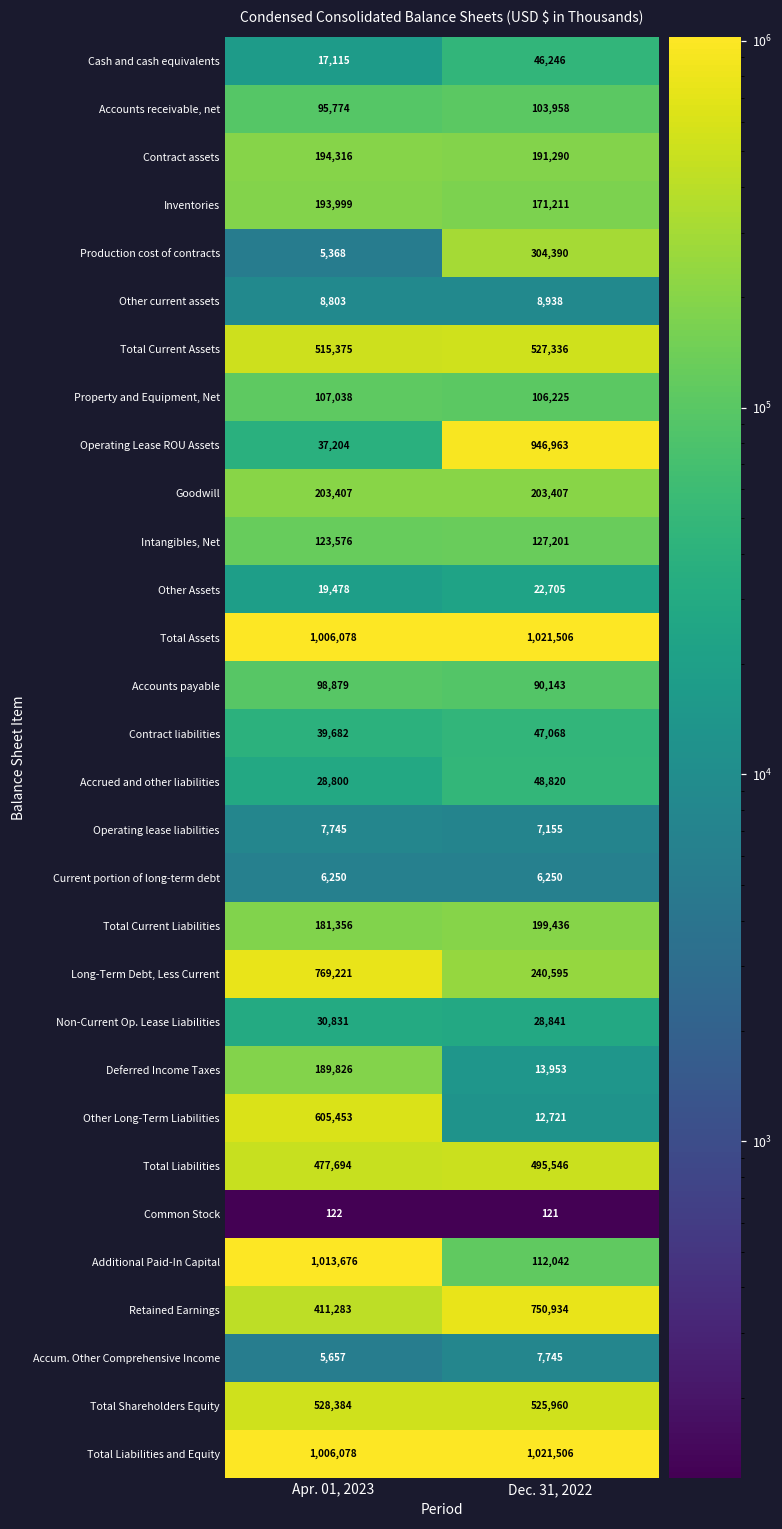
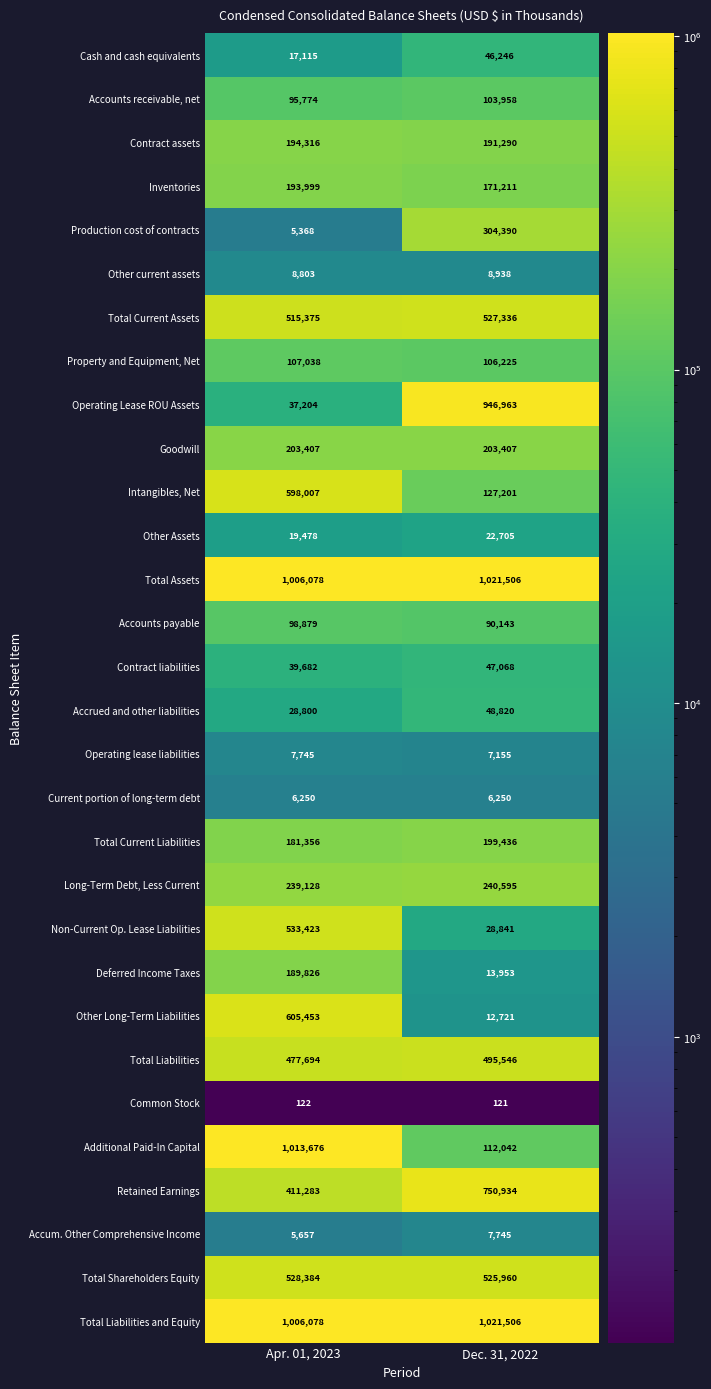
  {
    "Cash and cash equivalents": {
      "Apr. 01, 2023": "17,115",
      "Dec. 31, 2022": "46,246"
    },
    "Accounts receivable, net": {
      "Apr. 01, 2023": "95,774",
      "Dec. 31, 2022": "103,958"
    },
    "Contract assets": {
      "Apr. 01, 2023": "194,316",
      "Dec. 31, 2022": "191,290"
    },
    "Inventories": {
      "Apr. 01, 2023": "193,999",
      "Dec. 31, 2022": "171,211"
    },
    "Production cost of contracts": {
      "Apr. 01, 2023": "5,368",
      "Dec. 31, 2022": "304,390"
    },
    "Other current assets": {
      "Apr. 01, 2023": "8,803",
      "Dec. 31, 2022": "8,938"
    },
    "Total Current Assets": {
      "Apr. 01, 2023": "515,375",
      "Dec. 31, 2022": "527,336"
    },
    "Property and Equipment, Net": {
      "Apr. 01, 2023": "107,038",
      "Dec. 31, 2022": "106,225"
    },
    "Operating Lease ROU Assets": {
      "Apr. 01, 2023": "37,204",
      "Dec. 31, 2022": "946,963"
    },
    "Goodwill": {
      "Apr. 01, 2023": "203,407",
      "Dec. 31, 2022": "203,407"
    },
    "Intangibles, Net": {
-     "Apr. 01, 2023": "123,576",
+     "Apr. 01, 2023": "598,007",
      "Dec. 31, 2022": "127,201"
    },
    "Other Assets": {
      "Apr. 01, 2023": "19,478",
      "Dec. 31, 2022": "22,705"
    },
    "Total Assets": {
      "Apr. 01, 2023": "1,006,078",
      "Dec. 31, 2022": "1,021,506"
    },
    "Accounts payable": {
      "Apr. 01, 2023": "98,879",
      "Dec. 31, 2022": "90,143"
    },
    "Contract liabilities": {
      "Apr. 01, 2023": "39,682",
      "Dec. 31, 2022": "47,068"
    },
    "Accrued and other liabilities": {
      "Apr. 01, 2023": "28,800",
      "Dec. 31, 2022": "48,820"
    },
    "Operating lease liabilities": {
      "Apr. 01, 2023": "7,745",
      "Dec. 31, 2022": "7,155"
    },
    "Current portion of long-term debt": {
      "Apr. 01, 2023": "6,250",
      "Dec. 31, 2022": "6,250"
    },
    "Total Current Liabilities": {
      "Apr. 01, 2023": "181,356",
      "Dec. 31, 2022": "199,436"
    },
    "Long-Term Debt, Less Current": {
-     "Apr. 01, 2023": "769,221",
+     "Apr. 01, 2023": "239,128",
      "Dec. 31, 2022": "240,595"
    },
    "Non-Current Op. Lease Liabilities": {
-     "Apr. 01, 2023": "30,831",
+     "Apr. 01, 2023": "533,423",
      "Dec. 31, 2022": "28,841"
    },
    "Deferred Income Taxes": {
      "Apr. 01, 2023": "189,826",
      "Dec. 31, 2022": "13,953"
    },
    "Other Long-Term Liabilities": {
      "Apr. 01, 2023": "605,453",
      "Dec. 31, 2022": "12,721"
    },
    "Total Liabilities": {
      "Apr. 01, 2023": "477,694",
      "Dec. 31, 2022": "495,546"
    },
    "Common Stock": {
      "Apr. 01, 2023": "122",
      "Dec. 31, 2022": "121"
    },
    "Additional Paid-In Capital": {
      "Apr. 01, 2023": "1,013,676",
      "Dec. 31, 2022": "112,042"
    },
    "Retained Earnings": {
      "Apr. 01, 2023": "411,283",
      "Dec. 31, 2022": "750,934"
    },
    "Accum. Other Comprehensive Income": {
      "Apr. 01, 2023": "5,657",
      "Dec. 31, 2022": "7,745"
    },
    "Total Shareholders Equity": {
      "Apr. 01, 2023": "528,384",
      "Dec. 31, 2022": "525,960"
    },
    "Total Liabilities and Equity": {
      "Apr. 01, 2023": "1,006,078",
      "Dec. 31, 2022": "1,021,506"
    }
  }
